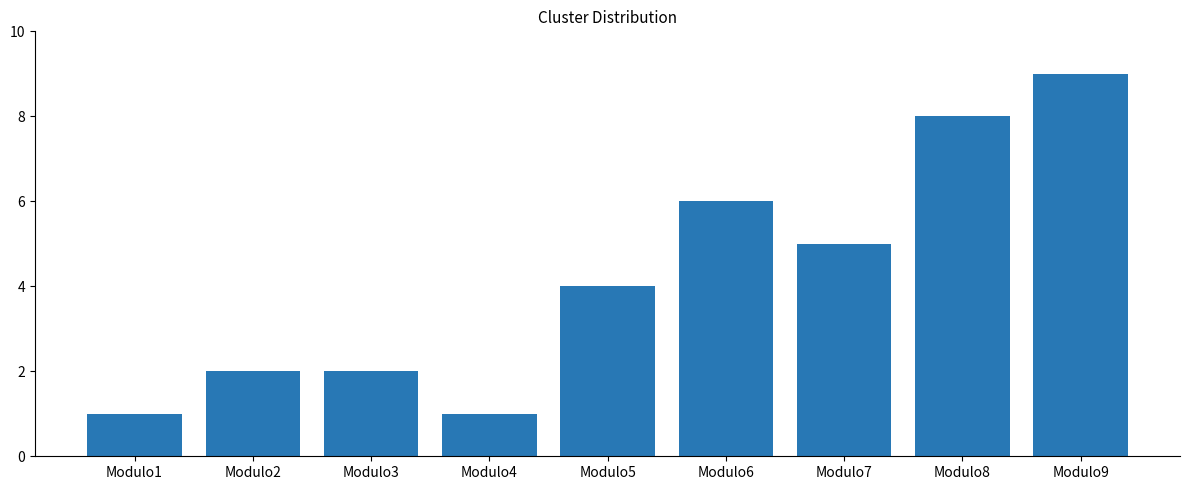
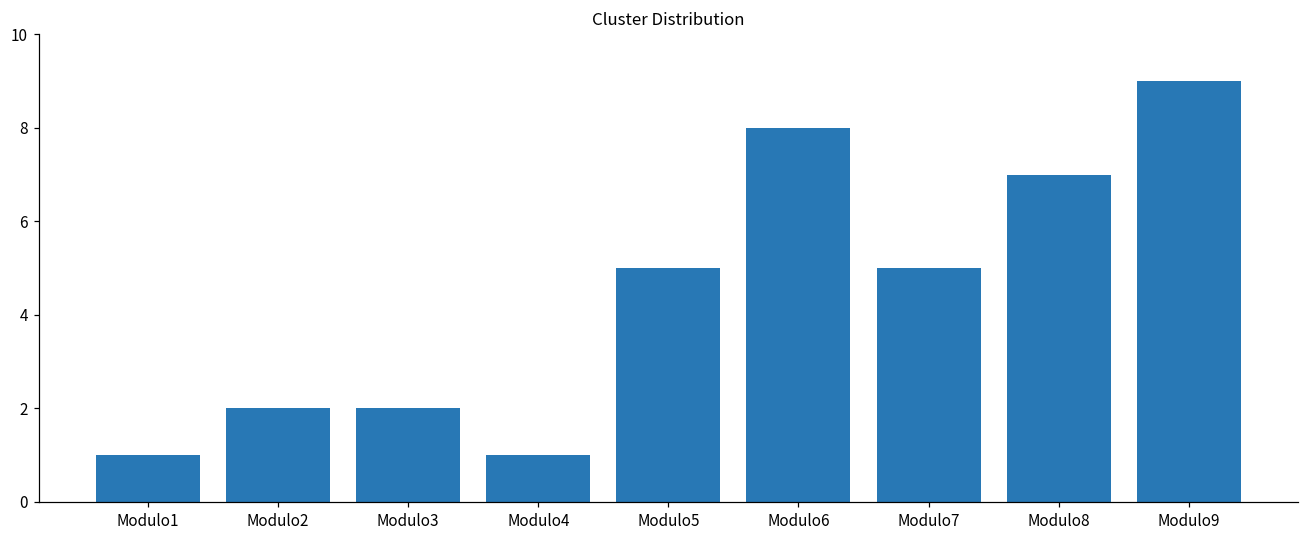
  {
    "Modulo1": 1,
    "Modulo2": 2,
    "Modulo3": 2,
    "Modulo4": 1,
-   "Modulo5": 4,
-   "Modulo6": 6,
+   "Modulo5": 5,
+   "Modulo6": 8,
    "Modulo7": 5,
-   "Modulo8": 8,
+   "Modulo8": 7,
    "Modulo9": 9
  }
